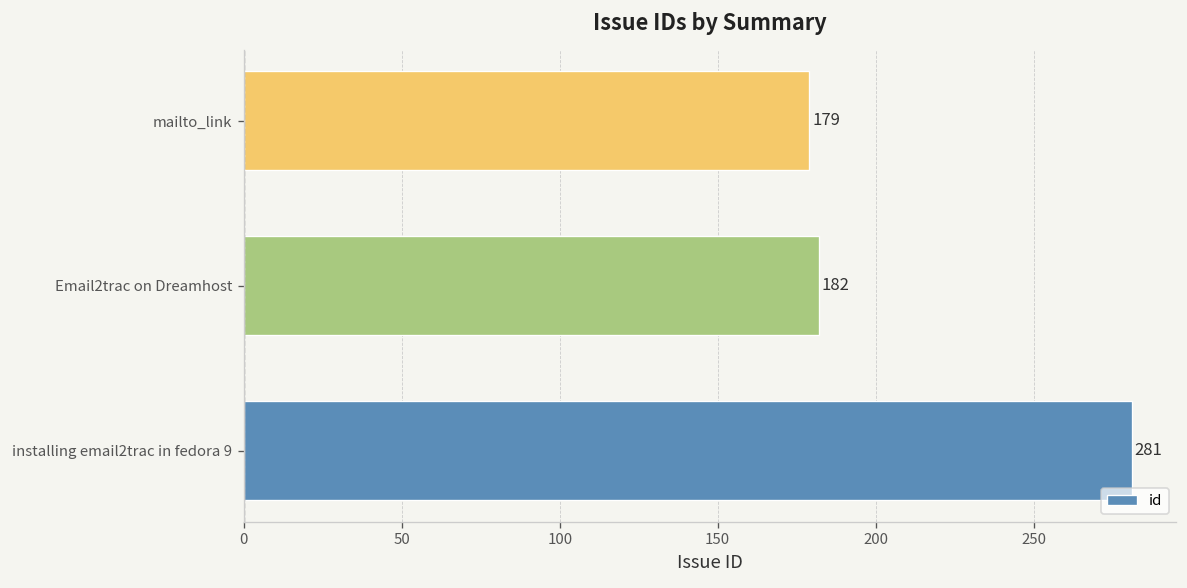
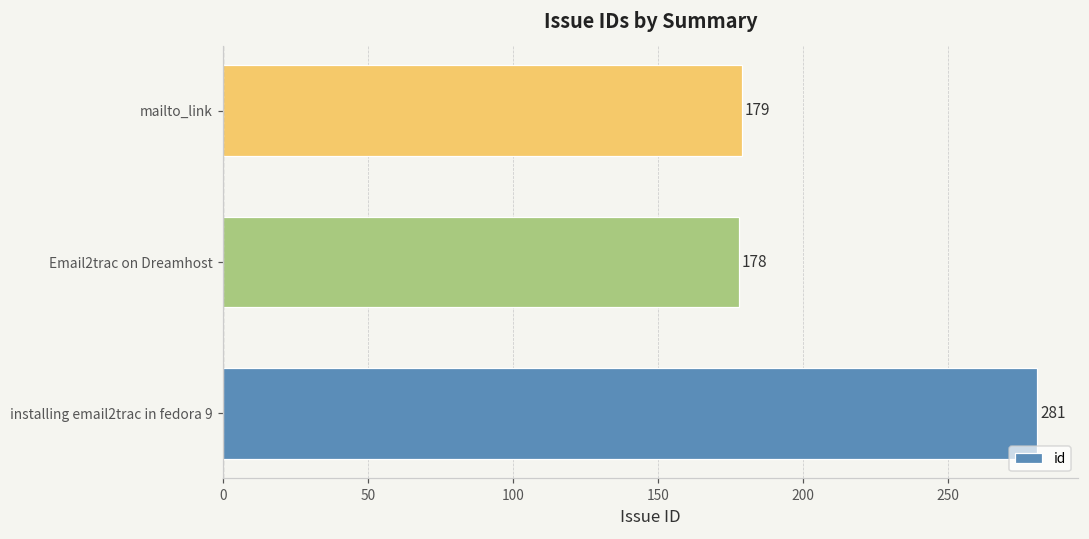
  {
    "mailto_link": 179,
-   "Email2trac on Dreamhost": 182,
+   "Email2trac on Dreamhost": 178,
    "installing email2trac in fedora 9": 281
  }
